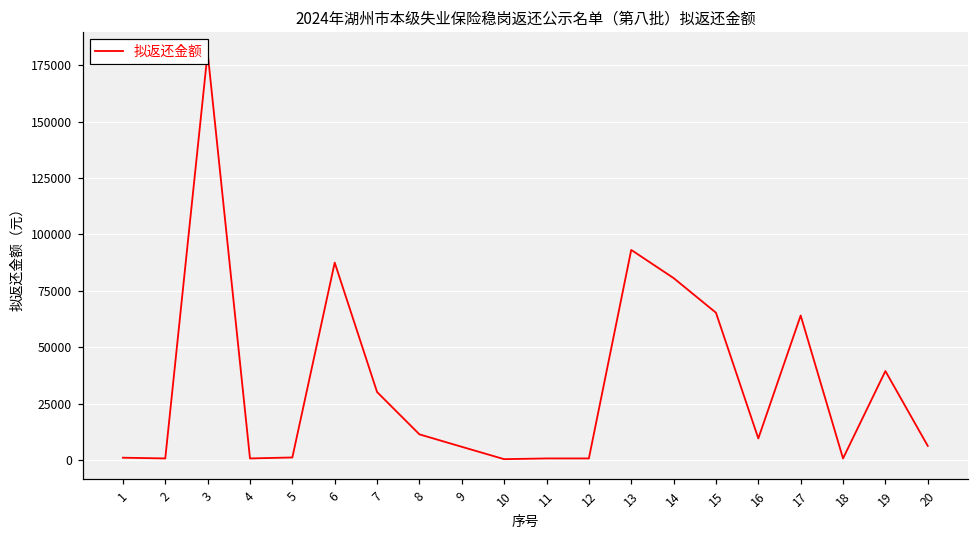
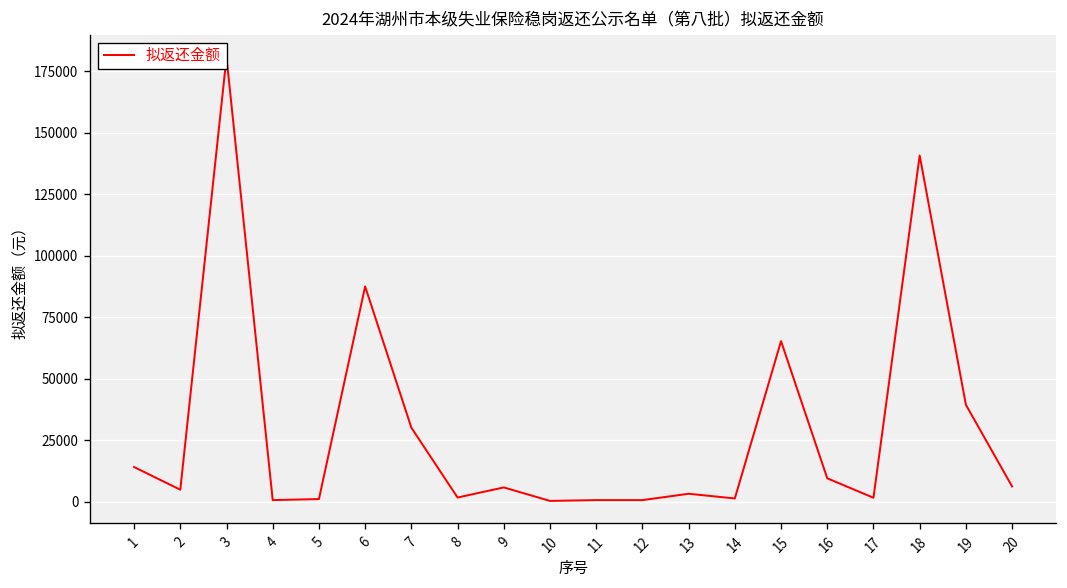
  {
-   "1": 1000,
-   "2": 1000,
+   "1": 14000,
+   "2": 5000,
    "4": 1000,
    "5": 1000,
    "6": 88000,
    "7": 30000,
-   "8": 11000,
+   "8": 2000,
    "9": 6000,
    "10": 0,
    "11": 1000,
    "12": 1000,
-   "13": 93000,
-   "14": 81000,
+   "13": 3000,
+   "14": 1000,
    "15": 65000,
    "16": 10000,
-   "17": 64000,
-   "18": 1000,
+   "17": 2000,
+   "18": 141000,
    "19": 39000,
    "20": 6000
  }
